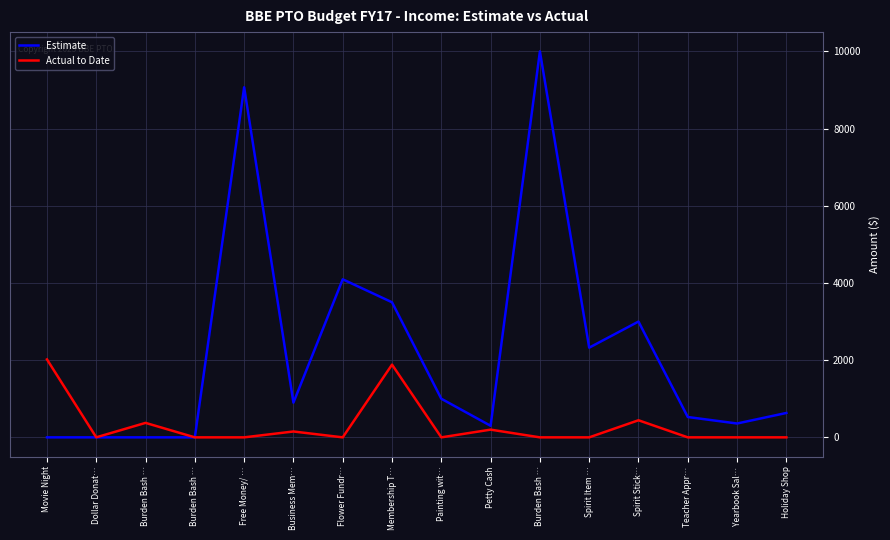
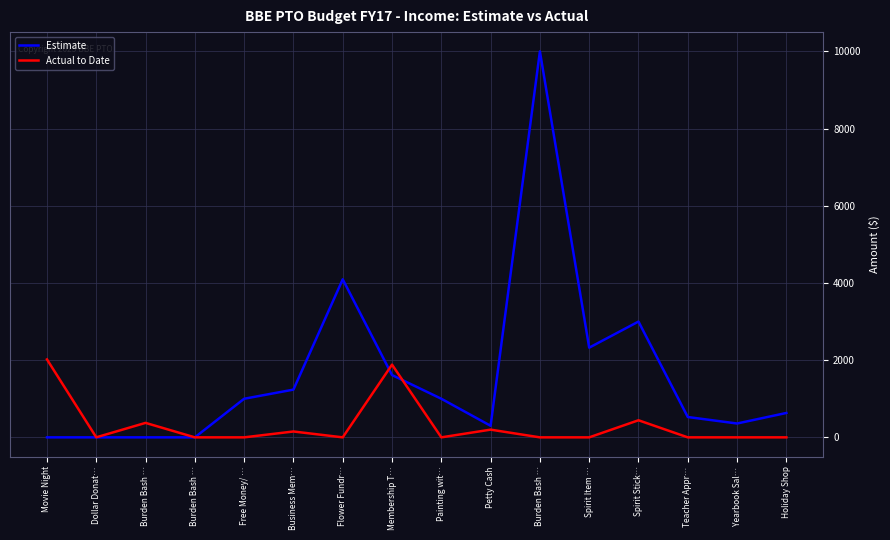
  {
    "Estimate": {
      "Movie Night": 0,
-     "Free Money/ …": 9100,
-     "Business Mem…": 900,
+     "Free Money/ …": 1000,
+     "Business Mem…": 1200,
      "Flower Fundr…": 4100,
-     "Membership T…": 3500,
+     "Membership T…": 1600,
      "Painting wit…": 1000,
      "Petty Cash": 300,
      "Spirit Item …": 2300,
      "Spirit Stick…": 3000,
      "Teacher Appr…": 500,
      "Yearbook Sal…": 400,
      "Holiday Shop": 600
    },
    "Actual to Date": {
      "Movie Night": 2000,
      "Free Money/ …": 0,
      "Business Mem…": 200,
      "Flower Fundr…": 0,
      "Membership T…": 1900,
      "Painting wit…": 0,
      "Petty Cash": 200,
      "Spirit Item …": 0,
      "Spirit Stick…": 400,
      "Teacher Appr…": 0,
      "Yearbook Sal…": 0,
      "Holiday Shop": 0
    }
  }
